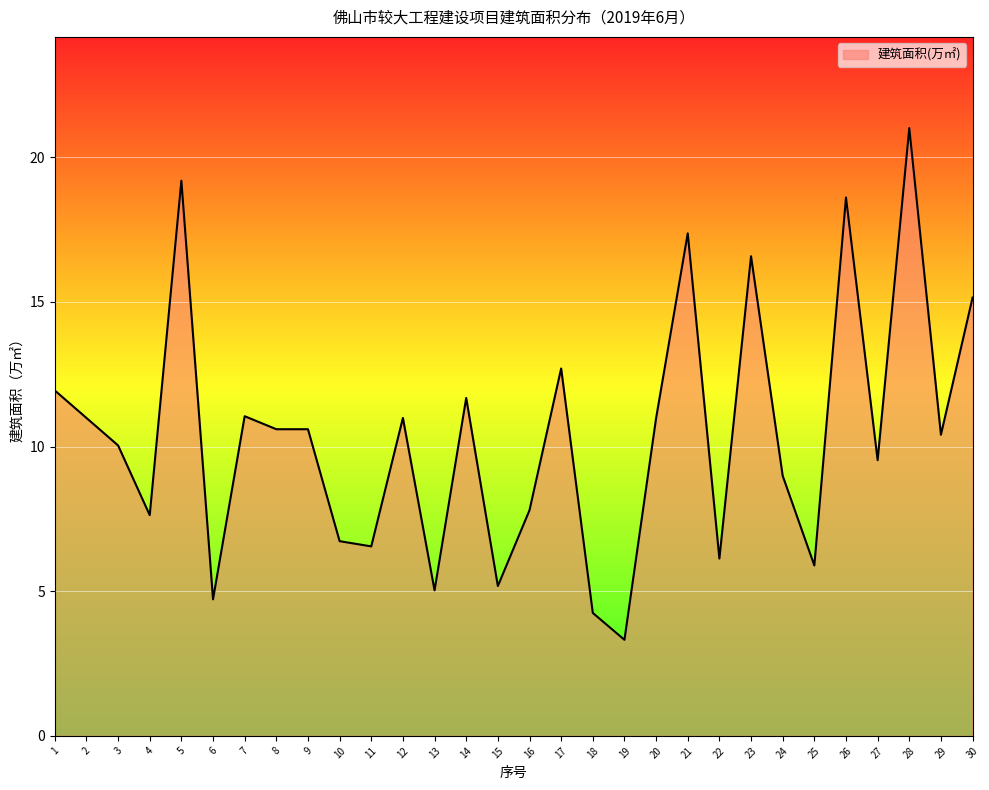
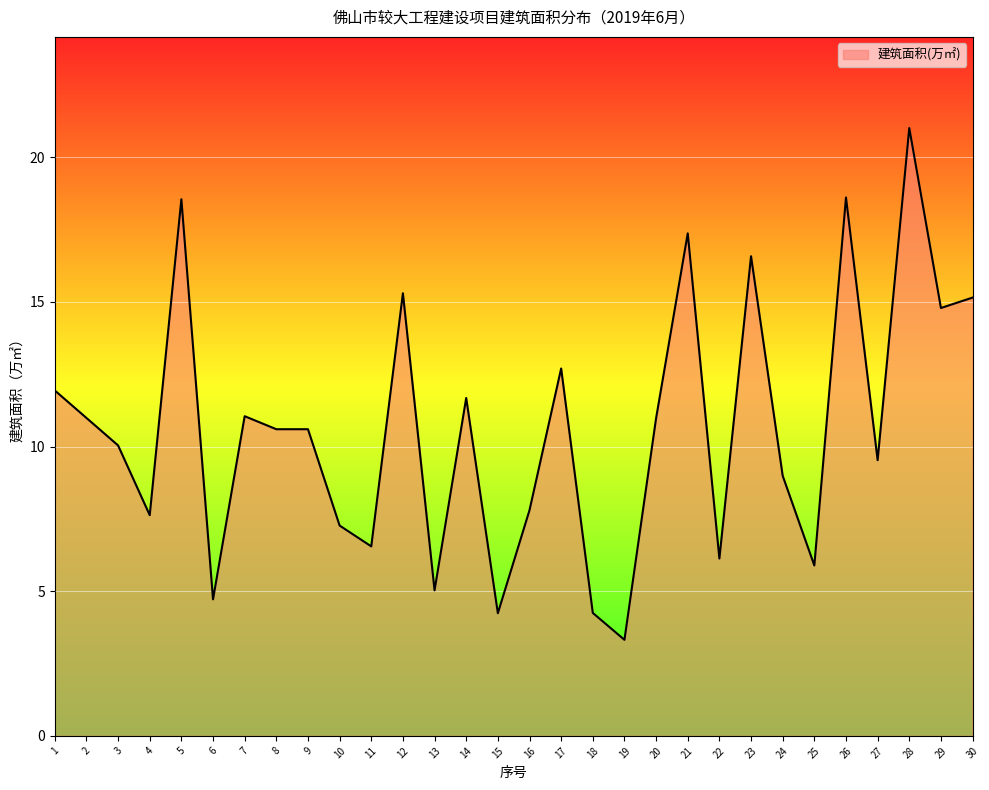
  {
    "1": 11.9,
    "2": 11.0,
    "3": 10.0,
    "4": 7.6,
-   "5": 19.2,
+   "5": 18.6,
    "6": 4.7,
    "7": 11.1,
    "8": 10.6,
    "9": 10.6,
-   "10": 6.7,
+   "10": 7.3,
    "11": 6.6,
-   "12": 11.0,
+   "12": 15.3,
    "13": 5.0,
    "14": 11.7,
-   "15": 5.2,
+   "15": 4.2,
    "16": 7.8,
    "17": 12.7,
    "18": 4.3,
    "19": 3.3,
    "20": 11.0,
    "21": 17.4,
    "22": 6.1,
    "23": 16.6,
    "24": 9.0,
    "25": 5.9,
    "26": 18.6,
    "27": 9.5,
    "28": 21.0,
-   "29": 10.4,
+   "29": 14.8,
    "30": 15.2
  }
